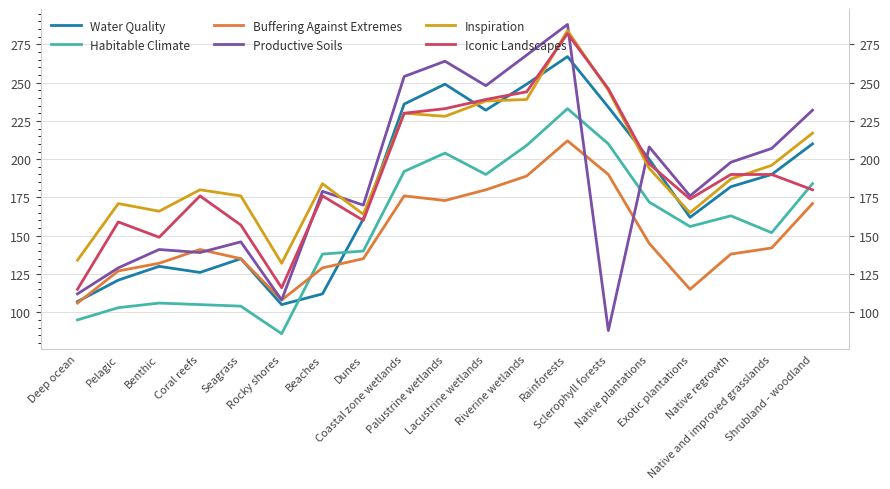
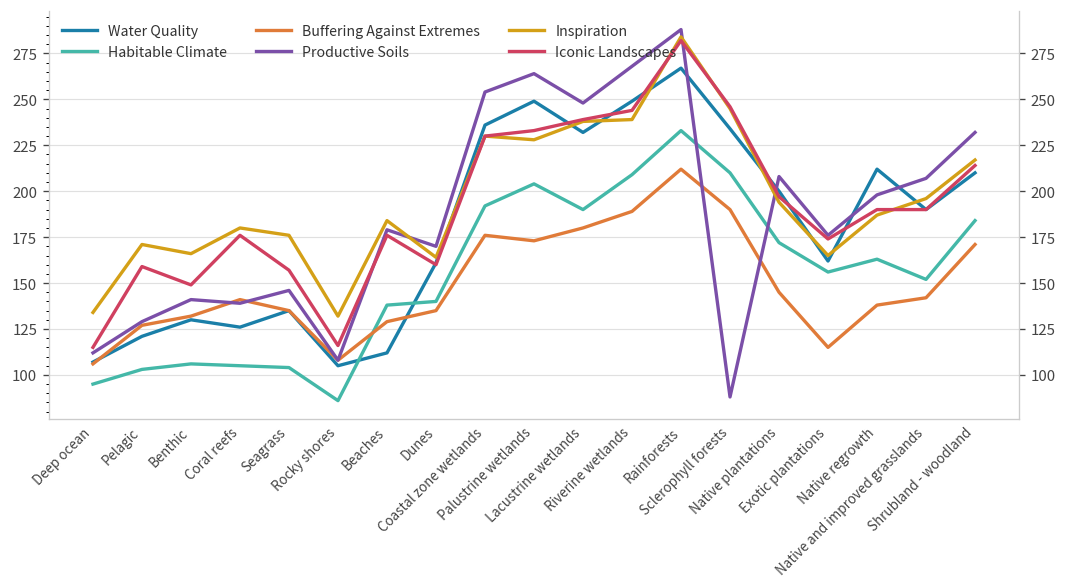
  {
    "Water Quality": {
      "Pelagic": 121,
      "Benthic": 130,
      "Coral reefs": 126,
      "Rocky shores": 105,
      "Beaches": 112,
      "Coastal zone wetlands": 236,
      "Palustrine wetlands": 249,
      "Lacustrine wetlands": 232,
      "Riverine wetlands": 249,
      "Rainforests": 267,
      "Sclerophyll forests": 234,
      "Native plantations": 200,
      "Exotic plantations": 162,
-     "Native regrowth": 182,
+     "Native regrowth": 212,
      "Shrubland - woodland": 210
    },
    "Habitable Climate": {
      "Deep ocean": 95,
      "Pelagic": 103,
      "Benthic": 106,
      "Coral reefs": 105,
      "Seagrass": 104,
      "Rocky shores": 86,
      "Beaches": 138,
      "Dunes": 140,
      "Coastal zone wetlands": 192,
      "Palustrine wetlands": 204,
      "Lacustrine wetlands": 190,
      "Riverine wetlands": 209,
      "Rainforests": 233,
      "Sclerophyll forests": 210,
      "Native plantations": 172,
      "Exotic plantations": 156,
      "Native regrowth": 163,
      "Native and improved grasslands": 152,
      "Shrubland - woodland": 184
    },
    "Productive Soils": {
      "Deep ocean": 112,
      "Pelagic": 129,
      "Benthic": 141,
      "Coral reefs": 139,
      "Seagrass": 146,
      "Beaches": 179,
      "Dunes": 170,
      "Coastal zone wetlands": 254,
      "Palustrine wetlands": 264,
      "Lacustrine wetlands": 248,
      "Riverine wetlands": 268,
      "Rainforests": 288,
      "Sclerophyll forests": 88,
      "Native plantations": 208,
      "Exotic plantations": 176,
      "Native regrowth": 198,
      "Native and improved grasslands": 207,
      "Shrubland - woodland": 232
    },
    "Iconic Landscapes": {
      "Deep ocean": 115,
      "Pelagic": 159,
      "Benthic": 149,
      "Coral reefs": 176,
      "Seagrass": 157,
      "Rocky shores": 116,
      "Beaches": 176,
      "Palustrine wetlands": 233,
      "Riverine wetlands": 244,
      "Rainforests": 282,
      "Native plantations": 197,
      "Exotic plantations": 174,
      "Native regrowth": 190,
-     "Shrubland - woodland": 180
+     "Shrubland - woodland": 214
    }
  }
